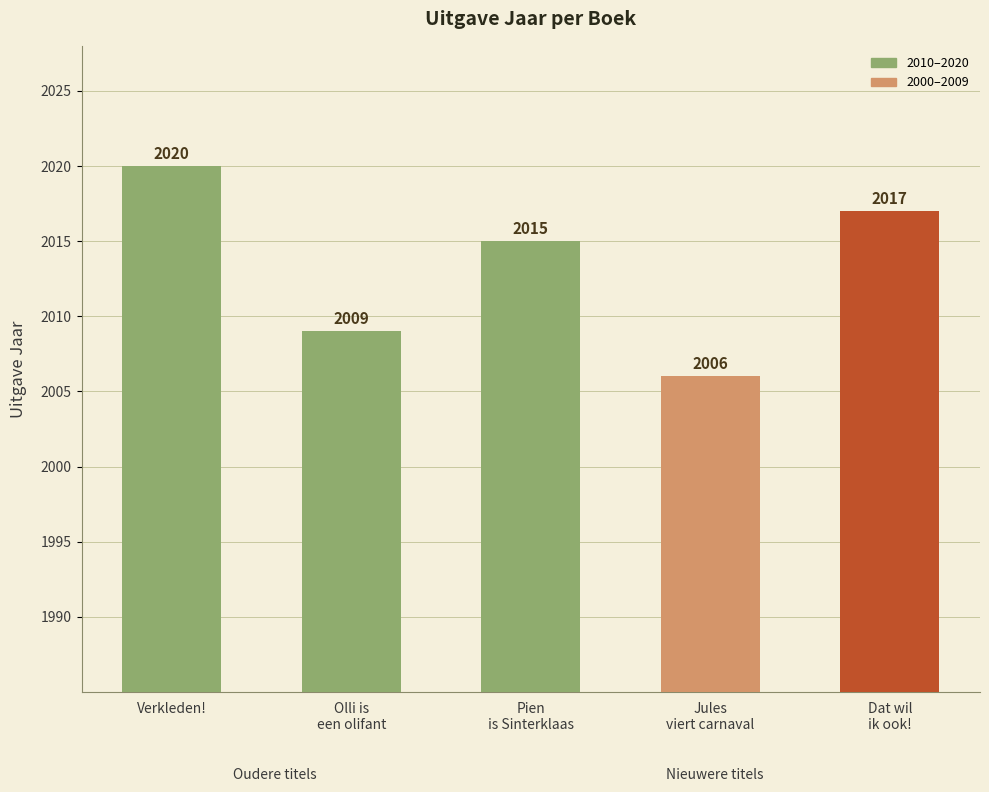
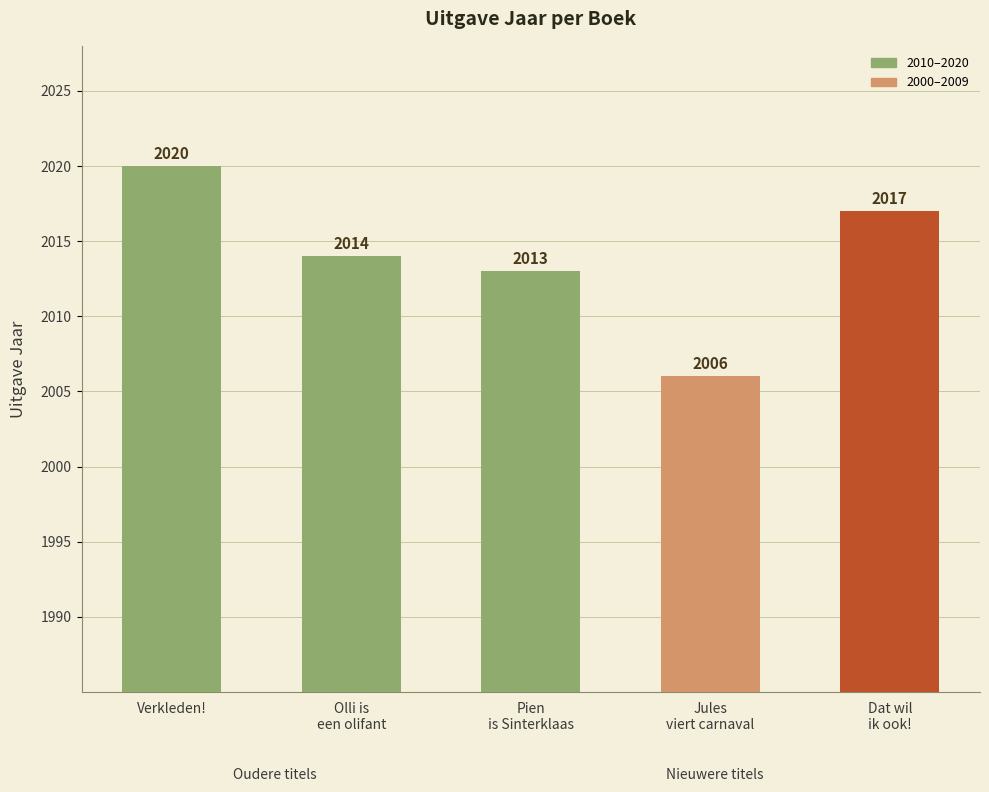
  {
    "Verkleden!": 2020,
-   "Olli is een olifant": 2009,
-   "Pien is Sinterklaas": 2015,
+   "Olli is een olifant": 2014,
+   "Pien is Sinterklaas": 2013,
    "Jules viert carnaval": 2006,
    "Dat wil ik ook!": 2017
  }
